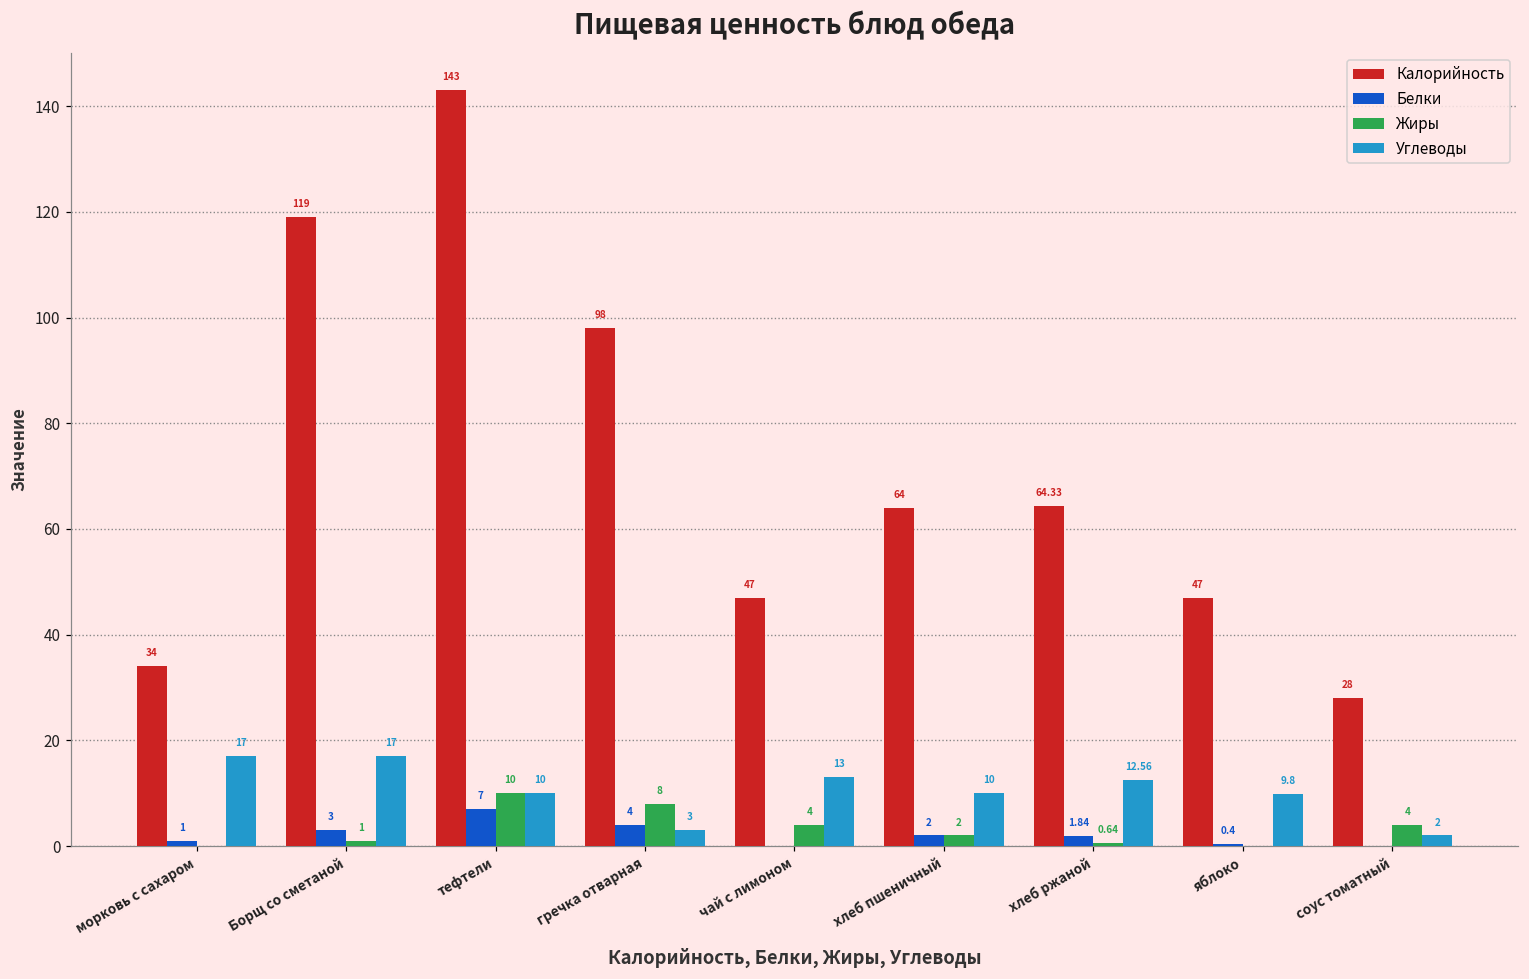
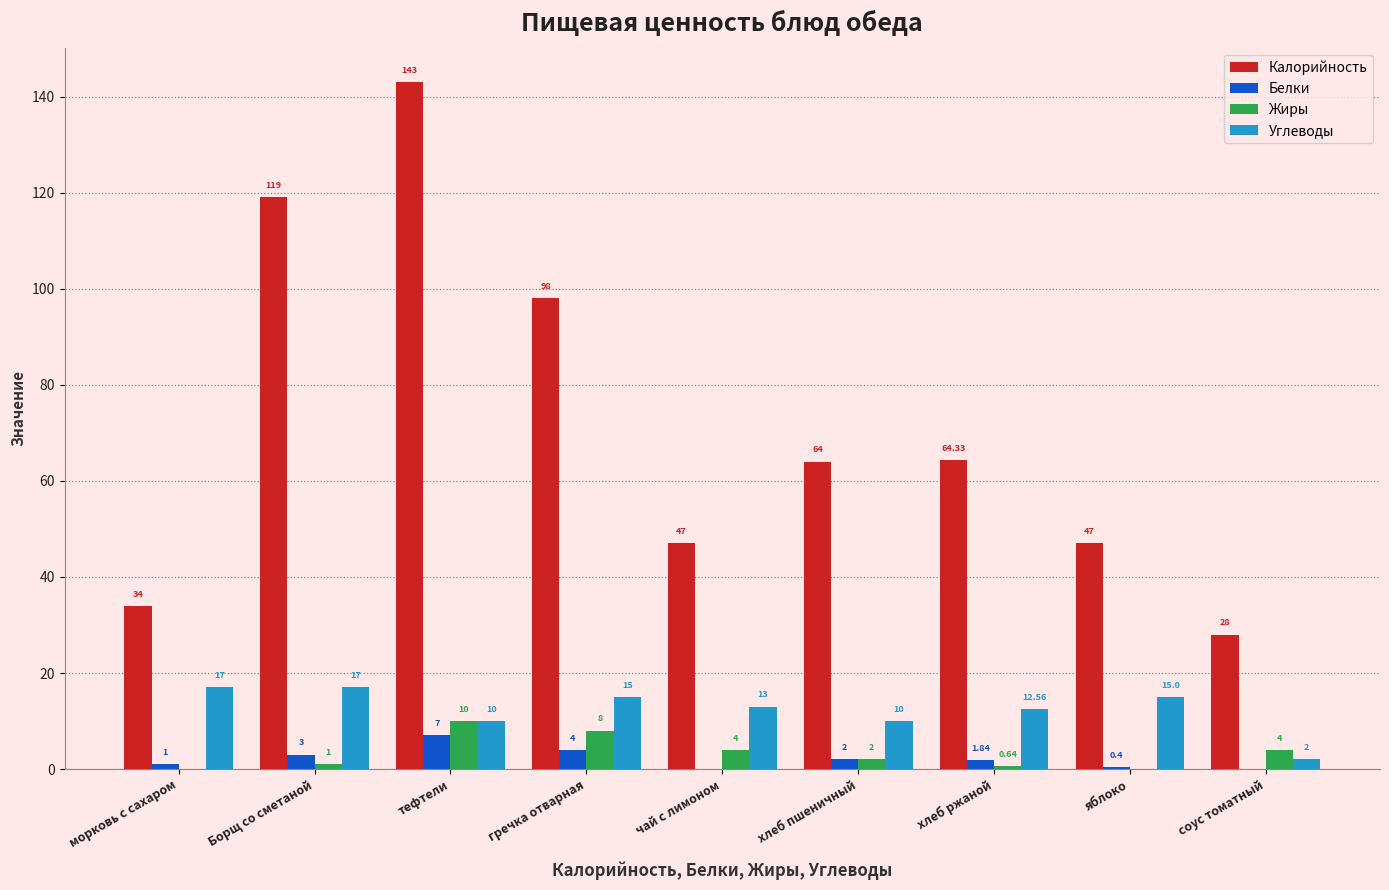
  {
    "Калорийность": {
      "морковь с сахаром": 34,
      "Борщ со сметаной": 119,
      "тефтели": 143,
      "гречка отварная": 98,
      "чай с лимоном": 47,
      "хлеб пшеничный": 64,
      "хлеб ржаной": 64.33,
      "яблоко": 47,
      "соус томатный": 28
    },
    "Белки": {
      "морковь с сахаром": 1,
      "Борщ со сметаной": 3,
      "тефтели": 7,
      "гречка отварная": 4,
      "хлеб пшеничный": 2,
      "хлеб ржаной": 1.84,
      "яблоко": 0.4
    },
    "Жиры": {
      "Борщ со сметаной": 1,
      "тефтели": 10,
      "гречка отварная": 8,
      "чай с лимоном": 4,
      "хлеб пшеничный": 2,
      "хлеб ржаной": 0.64,
      "соус томатный": 4
    },
    "Углеводы": {
      "морковь с сахаром": 17,
      "Борщ со сметаной": 17,
      "тефтели": 10,
-     "гречка отварная": 3,
+     "гречка отварная": 15,
      "чай с лимоном": 13,
      "хлеб пшеничный": 10,
      "хлеб ржаной": 12.56,
-     "яблоко": 9.8,
+     "яблоко": 15.0,
      "соус томатный": 2
    }
  }
